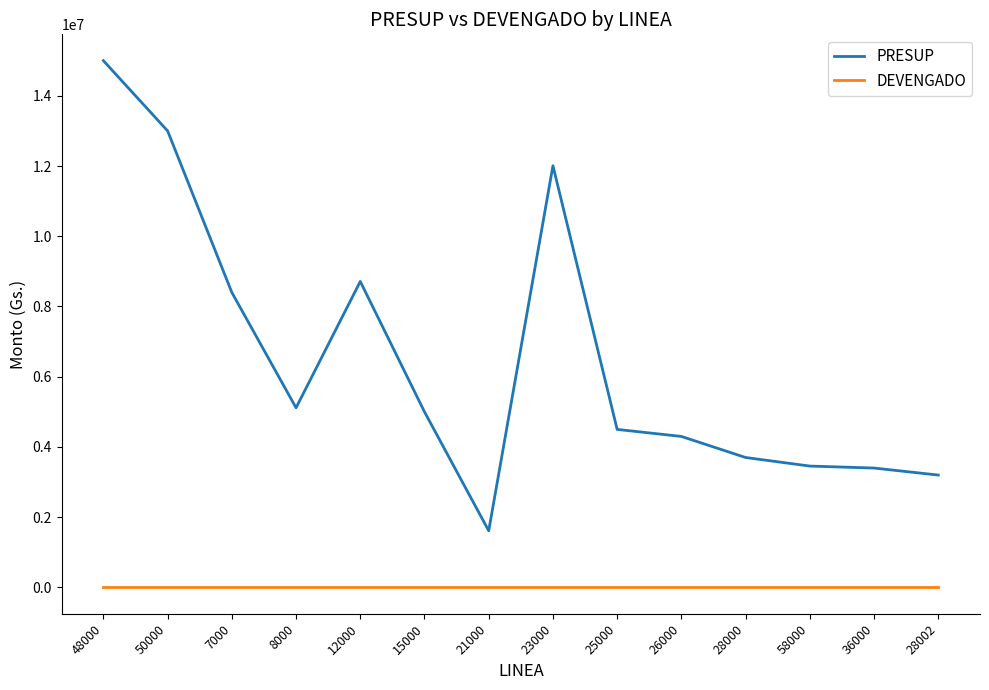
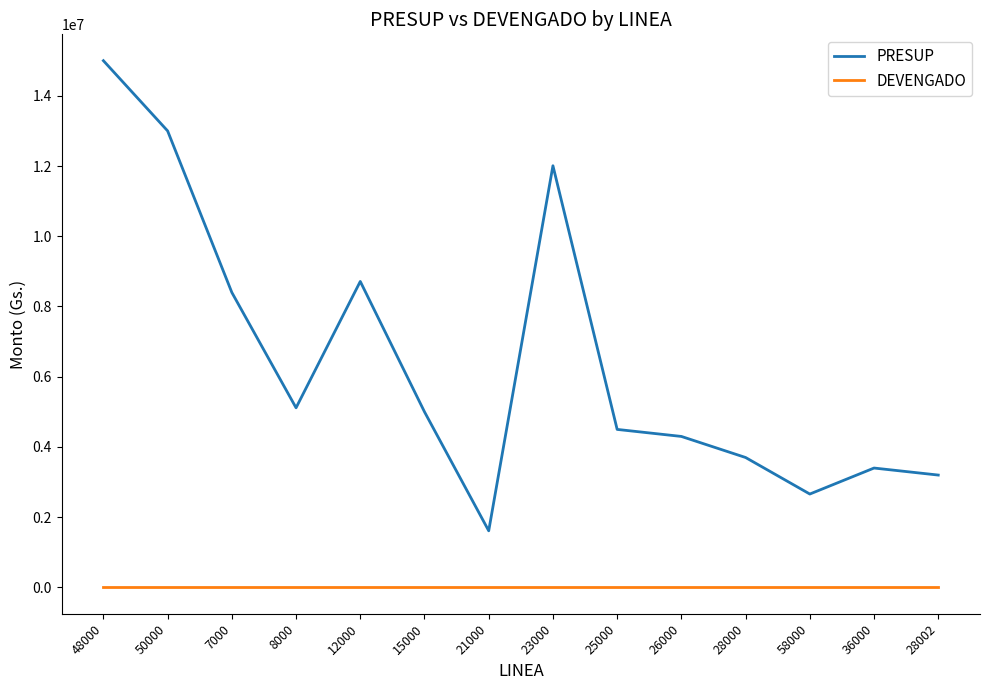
  {
    "PRESUP": {
      "48000": 15000000,
      "50000": 13000000,
      "7000": 8400000,
      "8000": 5100000,
      "12000": 8700000,
      "15000": 5000000,
      "21000": 1600000,
      "23000": 12000000,
      "25000": 4500000,
      "26000": 4300000,
      "28000": 3700000,
-     "58000": 3500000,
+     "58000": 2700000,
      "36000": 3400000,
      "28002": 3200000
    },
    "DEVENGADO": {
      "48000": 0,
      "50000": 0,
      "7000": 0,
      "8000": 0,
      "12000": 0,
      "15000": 0,
      "21000": 0,
      "23000": 0,
      "25000": 0,
      "26000": 0,
      "28000": 0,
      "58000": 0,
      "36000": 0,
      "28002": 0
    }
  }
